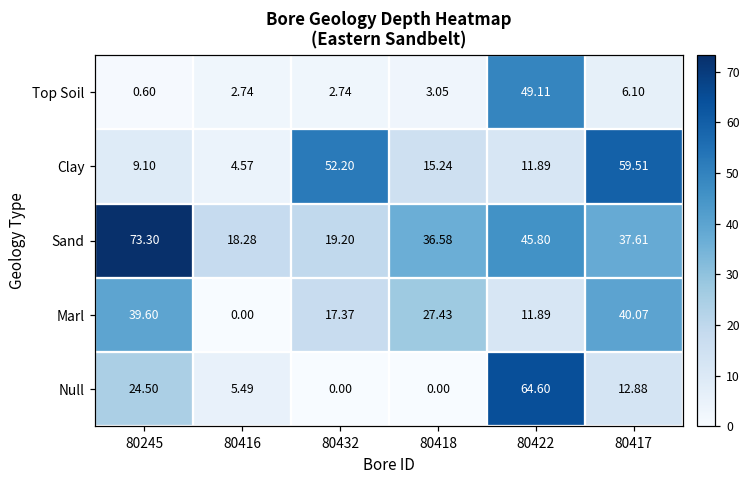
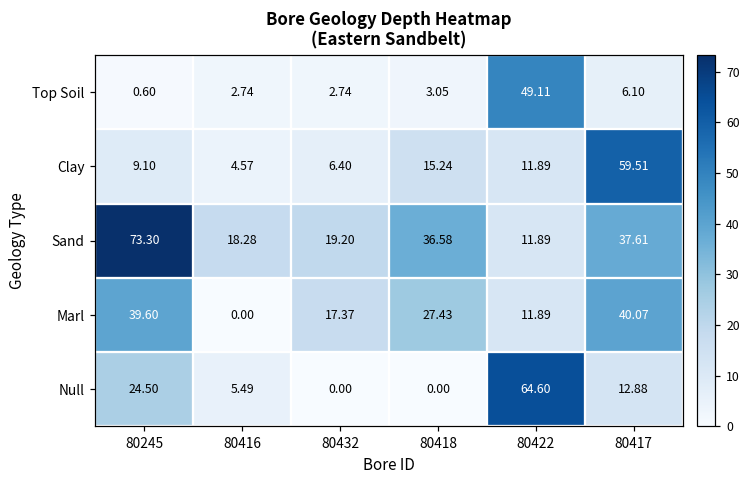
  {
    "Top Soil": {
      "80245": 0.60,
      "80416": 2.74,
      "80432": 2.74,
      "80418": 3.05,
      "80422": 49.11,
      "80417": 6.10
    },
    "Clay": {
      "80245": 9.10,
      "80416": 4.57,
-     "80432": 52.20,
+     "80432": 6.40,
      "80418": 15.24,
      "80422": 11.89,
      "80417": 59.51
    },
    "Sand": {
      "80245": 73.30,
      "80416": 18.28,
      "80432": 19.20,
      "80418": 36.58,
-     "80422": 45.80,
+     "80422": 11.89,
      "80417": 37.61
    },
    "Marl": {
      "80245": 39.60,
      "80416": 0.00,
      "80432": 17.37,
      "80418": 27.43,
      "80422": 11.89,
      "80417": 40.07
    },
    "Null": {
      "80245": 24.50,
      "80416": 5.49,
      "80432": 0.00,
      "80418": 0.00,
      "80422": 64.60,
      "80417": 12.88
    }
  }
